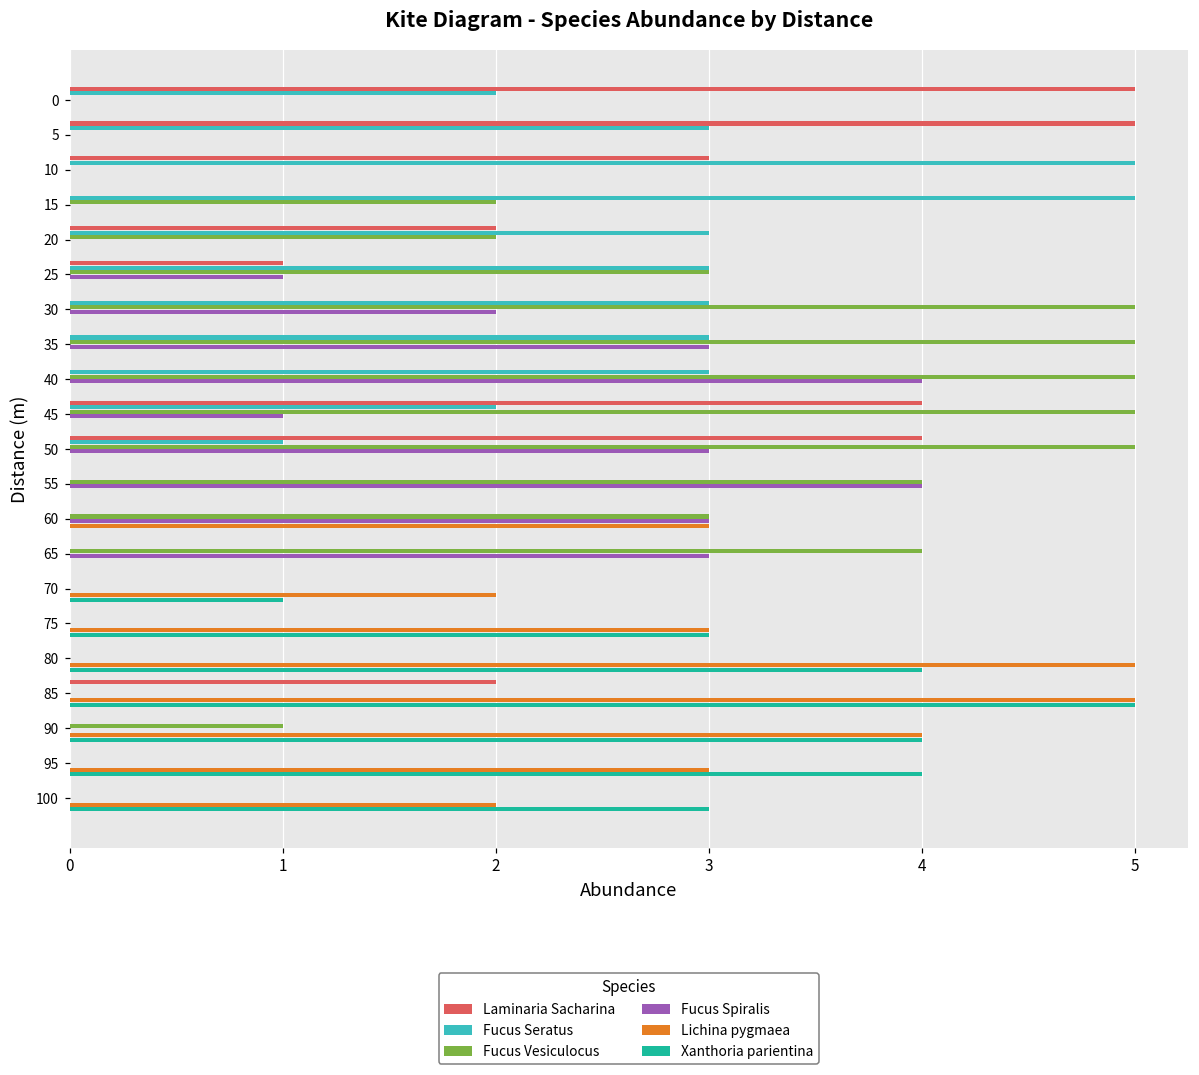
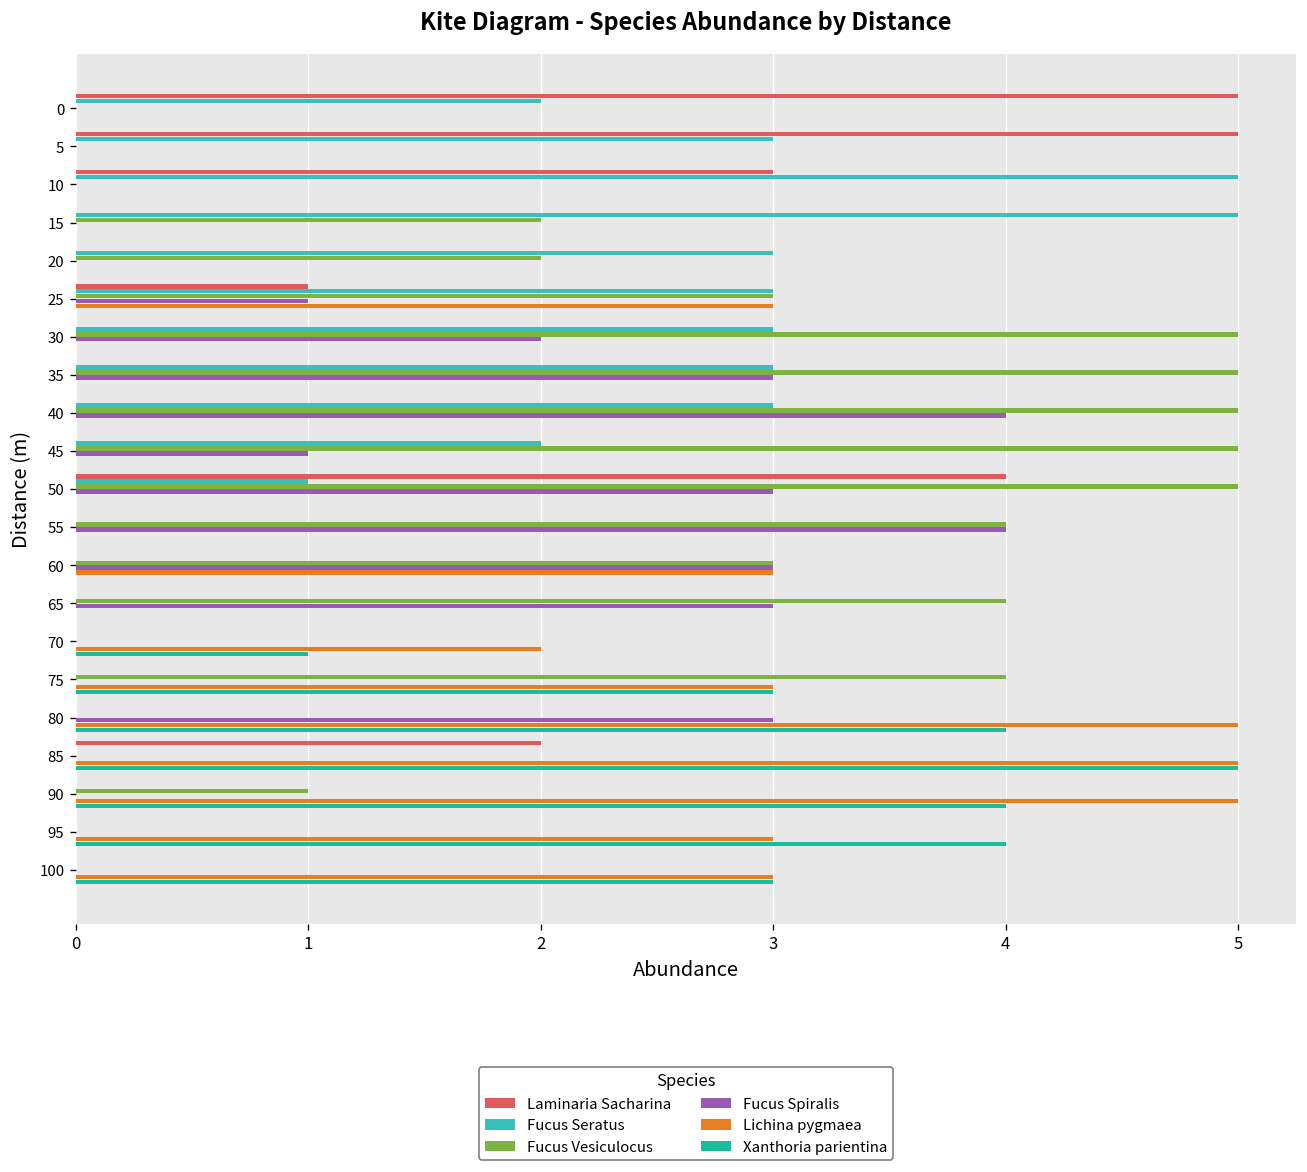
  {
    "Laminaria Sacharina": {
      "0": 5,
      "5": 5,
      "10": 3,
      "15": 0,
-     "20": 2,
+     "20": 0,
      "25": 1,
      "30": 0,
      "35": 0,
      "40": 0,
-     "45": 4,
+     "45": 0,
      "50": 4,
      "55": 0,
      "60": 0,
      "65": 0,
      "70": 0,
      "75": 0,
      "80": 0,
      "85": 2,
      "90": 0,
      "95": 0,
      "100": 0
    },
    "Fucus Vesiculocus": {
      "0": 0,
      "5": 0,
      "10": 0,
      "15": 2,
      "20": 2,
      "25": 3,
      "30": 5,
      "35": 5,
      "40": 5,
      "45": 5,
      "50": 5,
      "55": 4,
      "60": 3,
      "65": 4,
      "70": 0,
-     "75": 0,
+     "75": 4,
      "80": 0,
      "85": 0,
      "90": 1,
      "95": 0,
      "100": 0
    },
    "Fucus Spiralis": {
      "0": 0,
      "5": 0,
      "10": 0,
      "15": 0,
      "20": 0,
      "25": 1,
      "30": 2,
      "35": 3,
      "40": 4,
      "45": 1,
      "50": 3,
      "55": 4,
      "60": 3,
      "65": 3,
      "70": 0,
      "75": 0,
-     "80": 0,
+     "80": 3,
      "85": 0,
      "90": 0,
      "95": 0,
      "100": 0
    },
    "Lichina pygmaea": {
      "0": 0,
      "5": 0,
      "10": 0,
      "15": 0,
      "20": 0,
-     "25": 0,
+     "25": 3,
      "30": 0,
      "35": 0,
      "40": 0,
      "45": 0,
      "50": 0,
      "55": 0,
      "60": 3,
      "65": 0,
      "70": 2,
      "75": 3,
      "80": 5,
      "85": 5,
-     "90": 4,
+     "90": 5,
      "95": 3,
-     "100": 2
+     "100": 3
    }
  }
